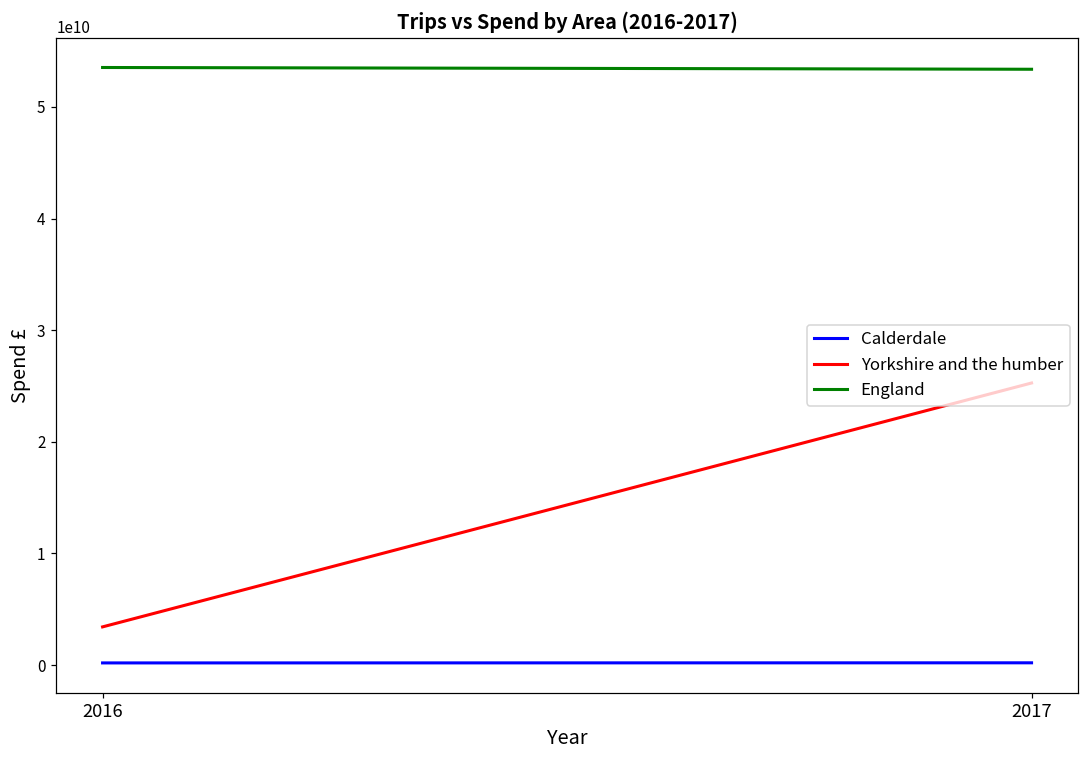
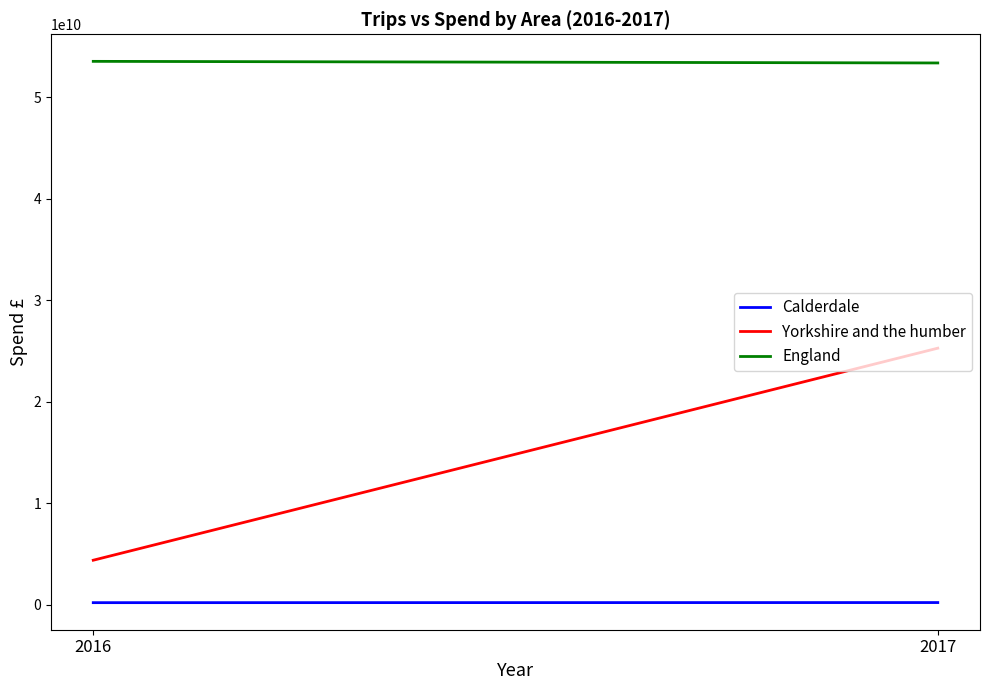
  {
    "Calderdale": {
      "2016": 200000000,
      "2017": 200000000
    },
    "Yorkshire and the humber": {
-     "2016": 3400000000
+     "2016": 4400000000
    },
    "England": {
      "2016": 53500000000,
      "2017": 53400000000
    }
  }
